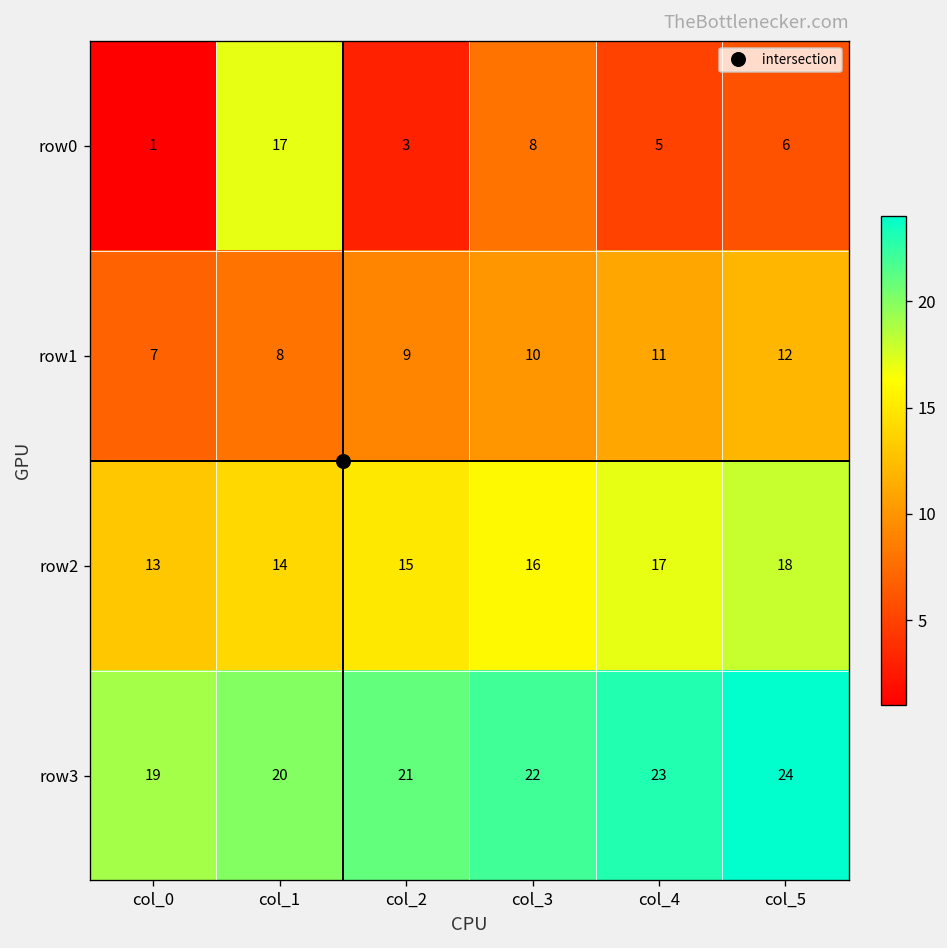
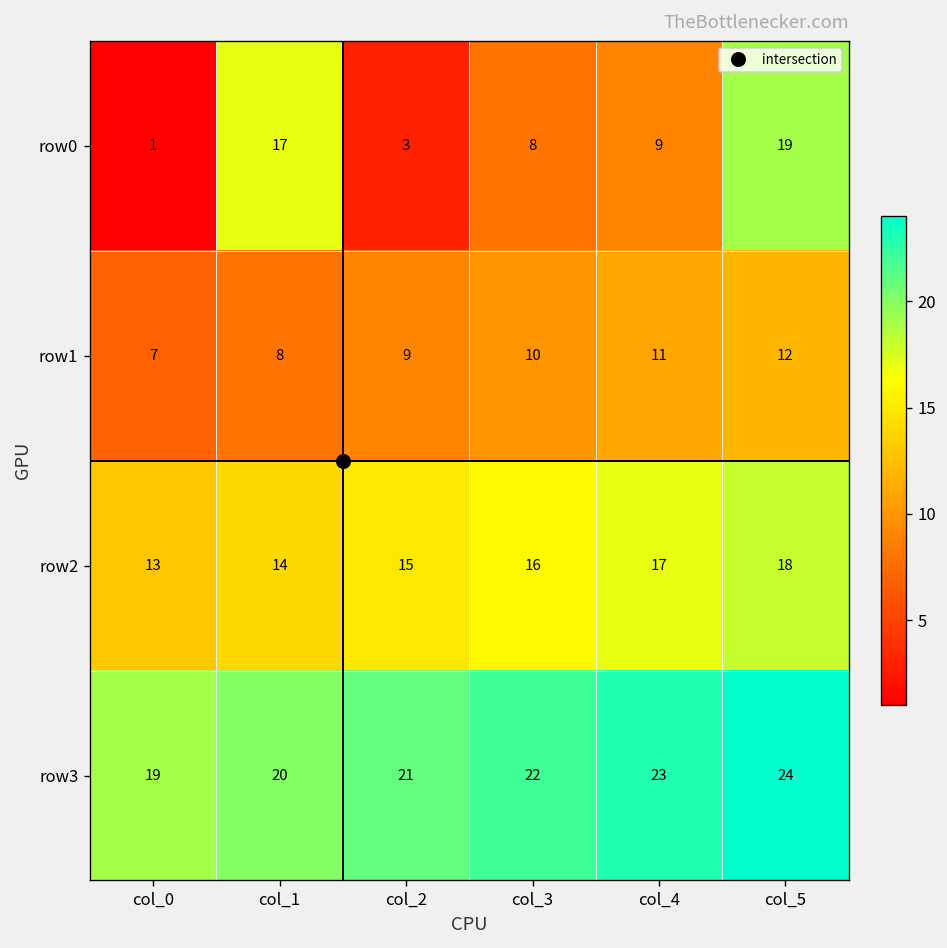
  {
    "row0": {
      "col_0": 1,
      "col_1": 17,
      "col_2": 3,
      "col_3": 8,
-     "col_4": 5,
-     "col_5": 6
+     "col_4": 9,
+     "col_5": 19
    },
    "row1": {
      "col_0": 7,
      "col_1": 8,
      "col_2": 9,
      "col_3": 10,
      "col_4": 11,
      "col_5": 12
    },
    "row2": {
      "col_0": 13,
      "col_1": 14,
      "col_2": 15,
      "col_3": 16,
      "col_4": 17,
      "col_5": 18
    },
    "row3": {
      "col_0": 19,
      "col_1": 20,
      "col_2": 21,
      "col_3": 22,
      "col_4": 23,
      "col_5": 24
    }
  }
